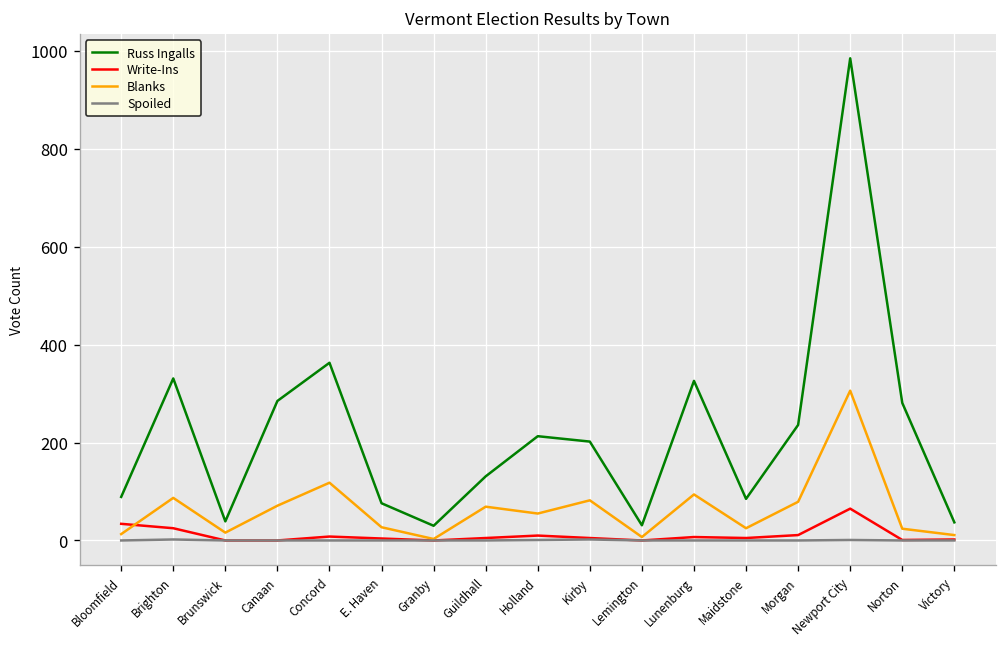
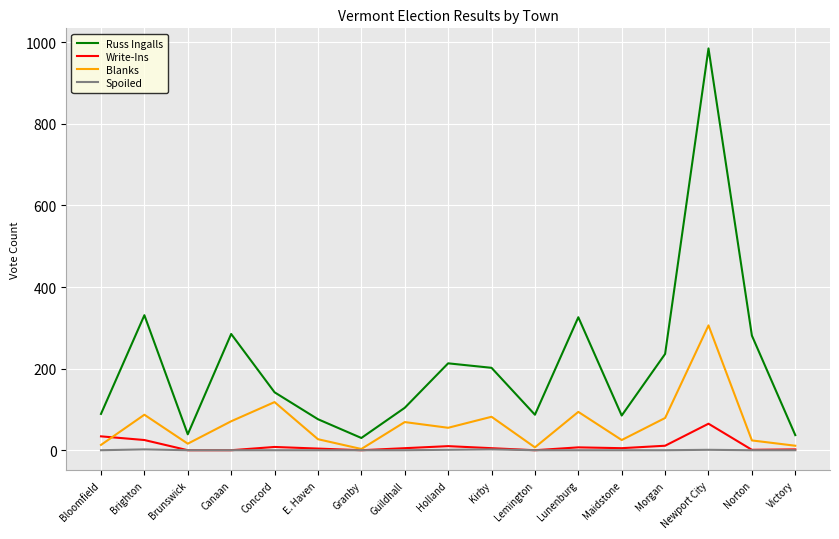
  {
    "Russ Ingalls": {
      "Bloomfield": 90,
      "Brighton": 330,
      "Brunswick": 40,
      "Canaan": 290,
-     "Concord": 360,
+     "Concord": 140,
      "E. Haven": 80,
      "Granby": 30,
-     "Guildhall": 130,
+     "Guildhall": 100,
      "Holland": 210,
      "Kirby": 200,
-     "Lemington": 30,
+     "Lemington": 90,
      "Lunenburg": 330,
      "Maidstone": 90,
      "Morgan": 240,
      "Newport City": 990,
      "Norton": 280,
      "Victory": 40
    },
    "Write-Ins": {
      "Bloomfield": 30,
      "Brighton": 30,
      "Concord": 10,
      "Holland": 10,
      "Lunenburg": 10,
      "Morgan": 10,
      "Newport City": 70
    },
    "Blanks": {
      "Bloomfield": 10,
      "Brighton": 90,
      "Brunswick": 20,
      "Canaan": 70,
      "Concord": 120,
      "E. Haven": 30,
      "Guildhall": 70,
      "Holland": 60,
      "Kirby": 80,
      "Lemington": 10,
      "Lunenburg": 90,
      "Maidstone": 30,
      "Morgan": 80,
      "Newport City": 310,
      "Norton": 20,
      "Victory": 10
    },
    "Spoiled": {
      "Bloomfield": 0,
      "Brighton": 0,
      "Concord": 0,
      "Holland": 0,
      "Lunenburg": 0,
      "Morgan": 0,
      "Newport City": 0
    }
  }
